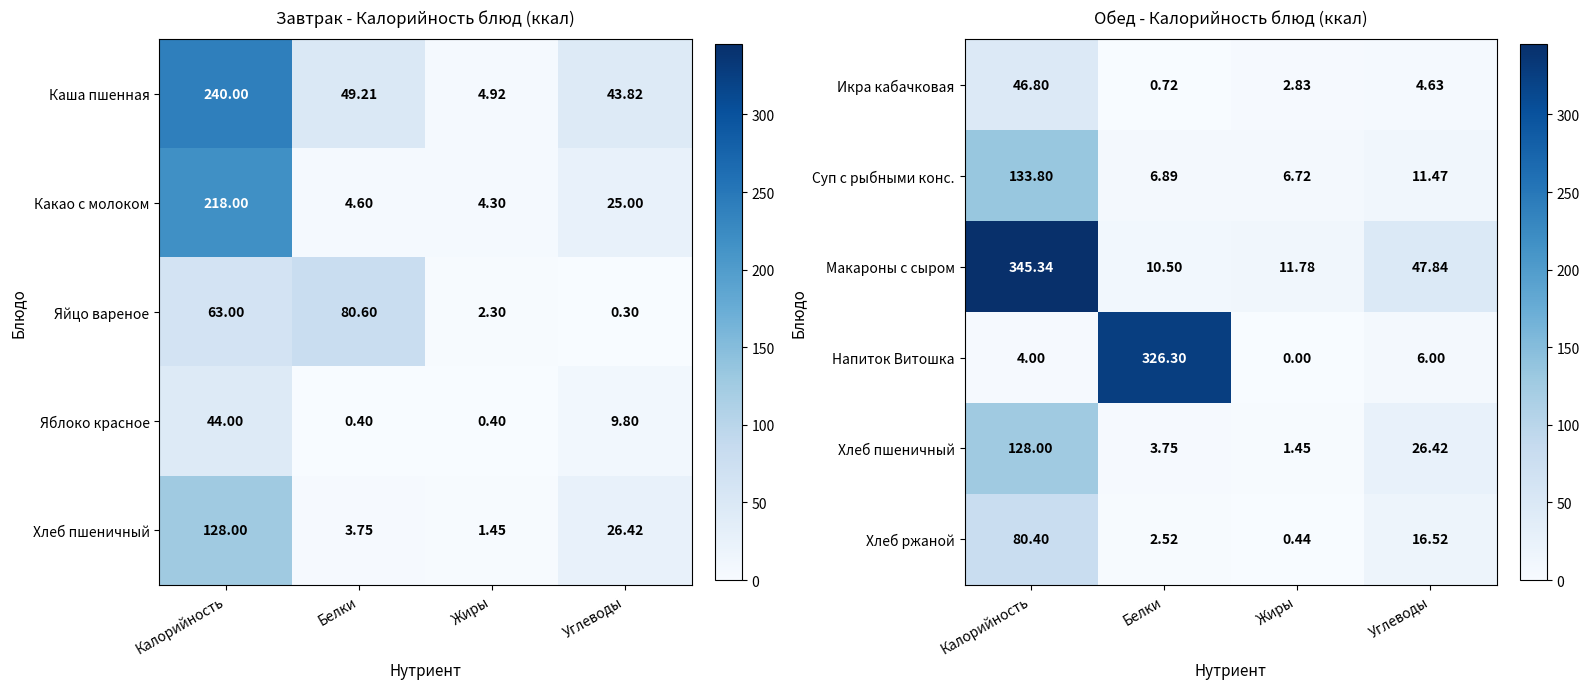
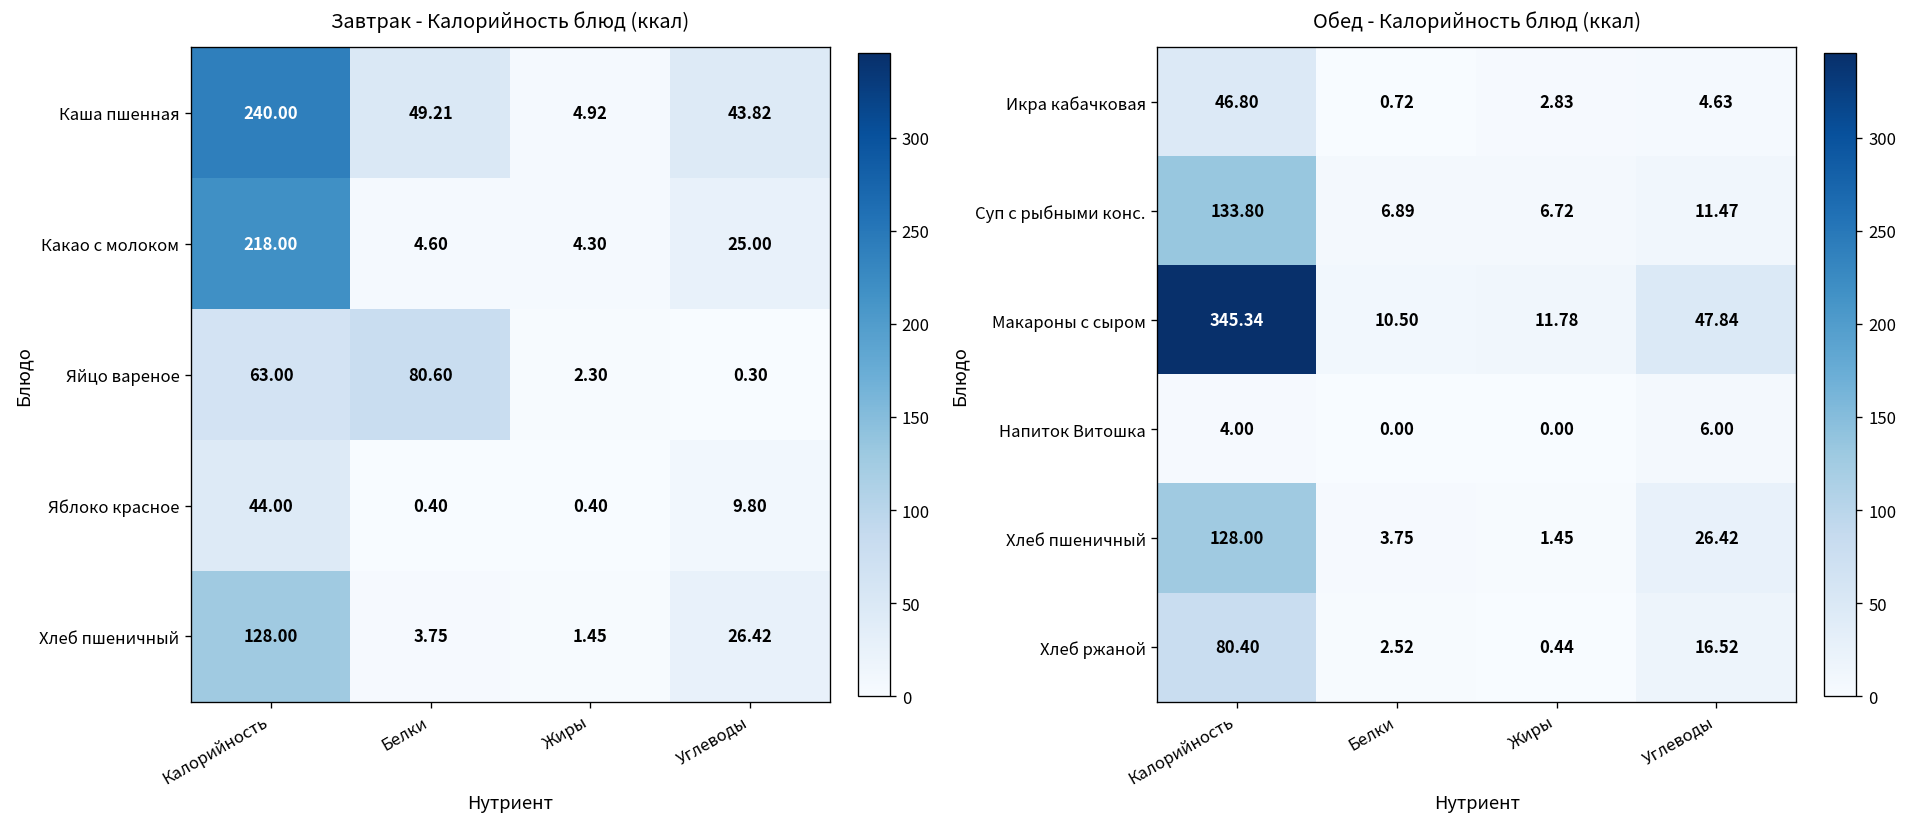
  {
    "Завтрак - Калорийность блюд (ккал)": {
      "Каша пшенная": {
        "Калорийность": 240.00,
        "Белки": 49.21,
        "Жиры": 4.92,
        "Углеводы": 43.82
      },
      "Какао с молоком": {
        "Калорийность": 218.00,
        "Белки": 4.60,
        "Жиры": 4.30,
        "Углеводы": 25.00
      },
      "Яйцо вареное": {
        "Калорийность": 63.00,
        "Белки": 80.60,
        "Жиры": 2.30,
        "Углеводы": 0.30
      },
      "Яблоко красное": {
        "Калорийность": 44.00,
        "Белки": 0.40,
        "Жиры": 0.40,
        "Углеводы": 9.80
      },
      "Хлеб пшеничный": {
        "Калорийность": 128.00,
        "Белки": 3.75,
        "Жиры": 1.45,
        "Углеводы": 26.42
      }
    },
    "Обед - Калорийность блюд (ккал)": {
      "Икра кабачковая": {
        "Калорийность": 46.80,
        "Белки": 0.72,
        "Жиры": 2.83,
        "Углеводы": 4.63
      },
      "Суп с рыбными конс.": {
        "Калорийность": 133.80,
        "Белки": 6.89,
        "Жиры": 6.72,
        "Углеводы": 11.47
      },
      "Макароны с сыром": {
        "Калорийность": 345.34,
        "Белки": 10.50,
        "Жиры": 11.78,
        "Углеводы": 47.84
      },
      "Напиток Витошка": {
        "Калорийность": 4.00,
-       "Белки": 326.30,
+       "Белки": 0.00,
        "Жиры": 0.00,
        "Углеводы": 6.00
      },
      "Хлеб пшеничный": {
        "Калорийность": 128.00,
        "Белки": 3.75,
        "Жиры": 1.45,
        "Углеводы": 26.42
      },
      "Хлеб ржаной": {
        "Калорийность": 80.40,
        "Белки": 2.52,
        "Жиры": 0.44,
        "Углеводы": 16.52
      }
    }
  }
